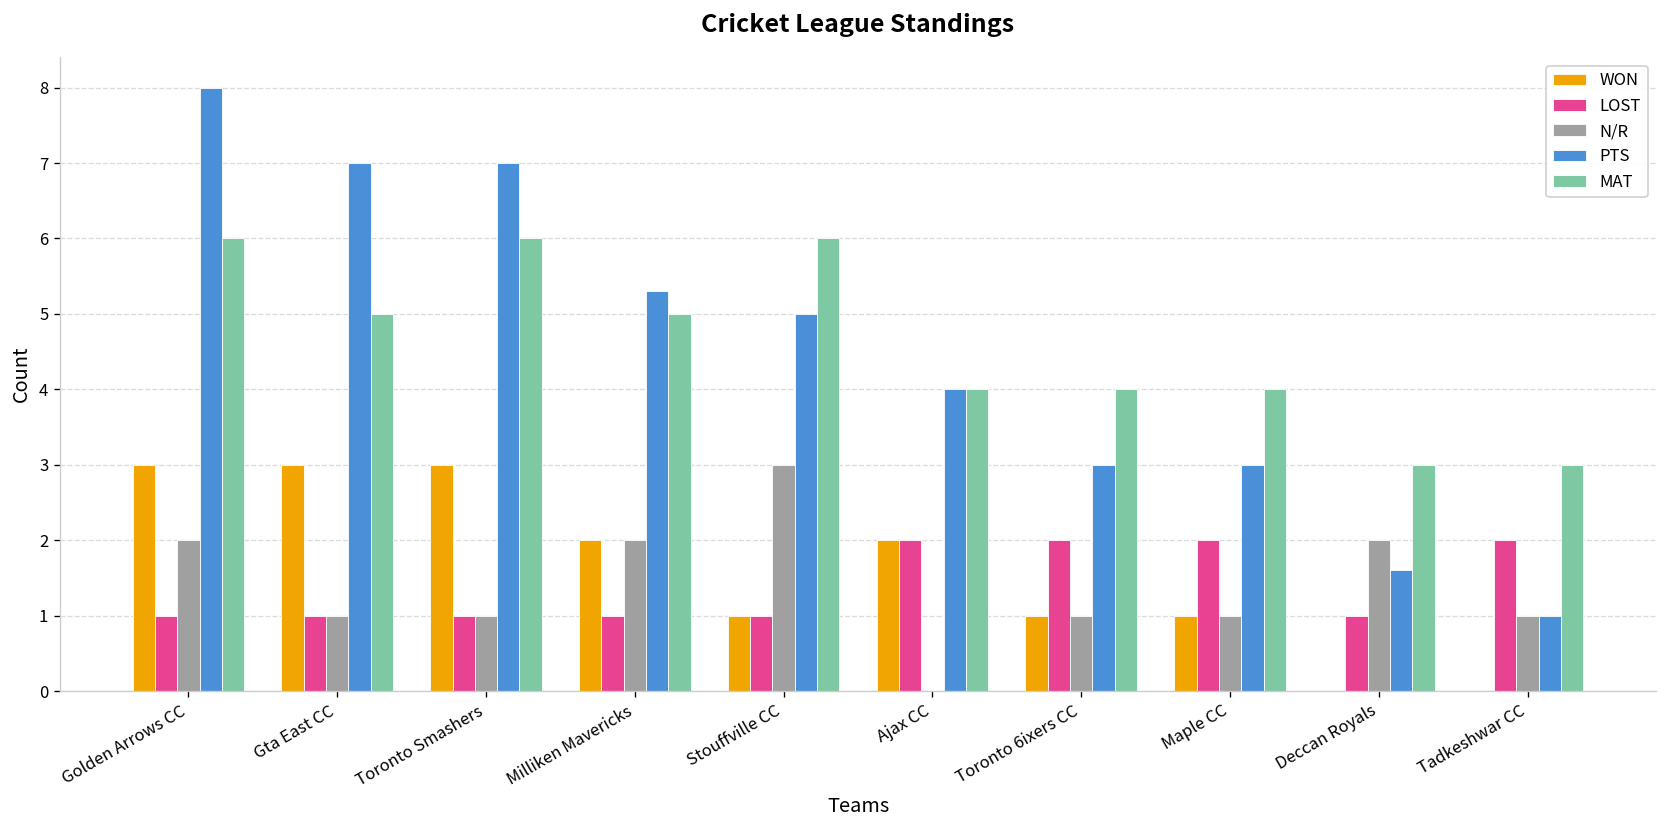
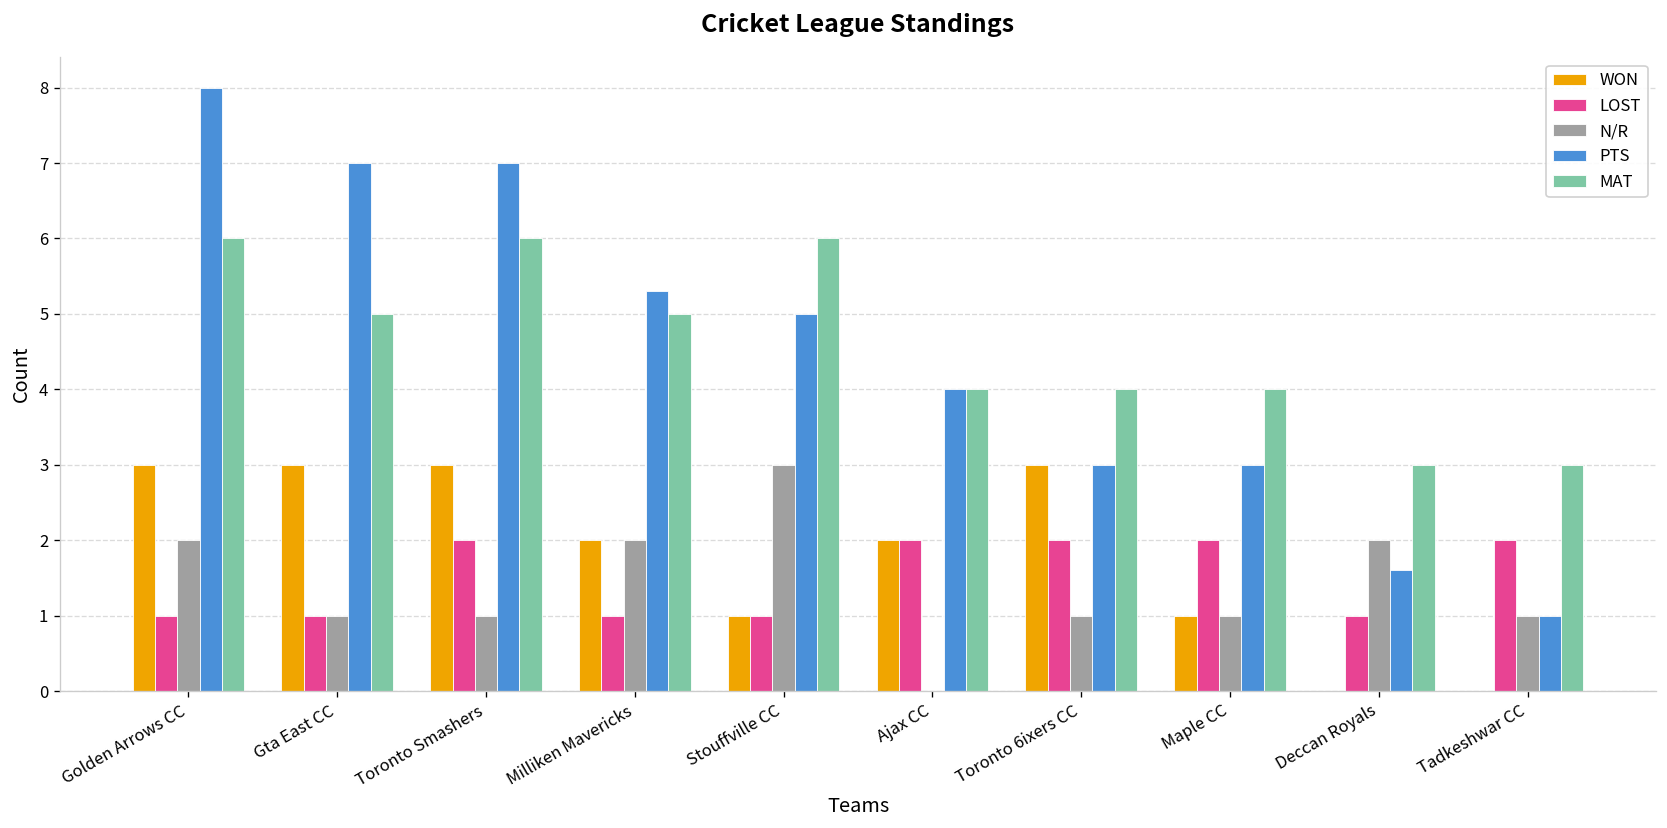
  {
    "WON": {
      "Golden Arrows CC": 3,
      "Gta East CC": 3,
      "Toronto Smashers": 3,
      "Milliken Mavericks": 2,
      "Stouffville CC": 1,
      "Ajax CC": 2,
-     "Toronto 6ixers CC": 1,
+     "Toronto 6ixers CC": 3,
      "Maple CC": 1,
      "Deccan Royals": 0,
      "Tadkeshwar CC": 0
    },
    "LOST": {
      "Golden Arrows CC": 1,
      "Gta East CC": 1,
-     "Toronto Smashers": 1,
+     "Toronto Smashers": 2,
      "Milliken Mavericks": 1,
      "Stouffville CC": 1,
      "Ajax CC": 2,
      "Toronto 6ixers CC": 2,
      "Maple CC": 2,
      "Deccan Royals": 1,
      "Tadkeshwar CC": 2
    },
    "PTS": {
      "Golden Arrows CC": 8,
      "Gta East CC": 7,
      "Toronto Smashers": 7,
      "Milliken Mavericks": 5.3,
      "Stouffville CC": 5,
      "Ajax CC": 4,
      "Toronto 6ixers CC": 3,
      "Maple CC": 3,
      "Deccan Royals": 1.6,
      "Tadkeshwar CC": 1
    }
  }
